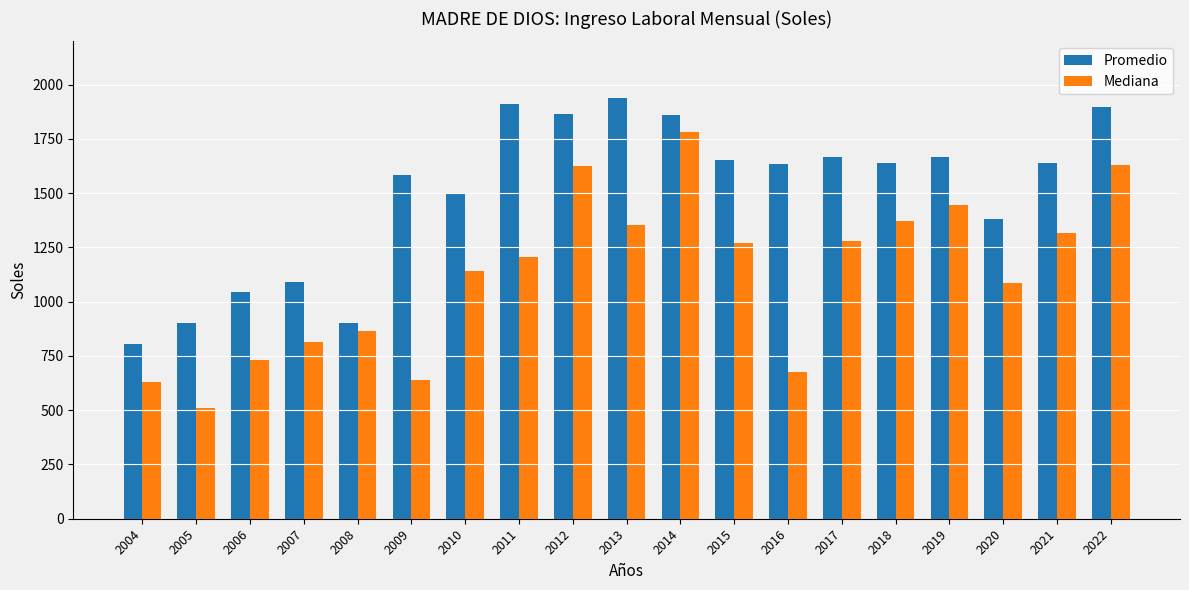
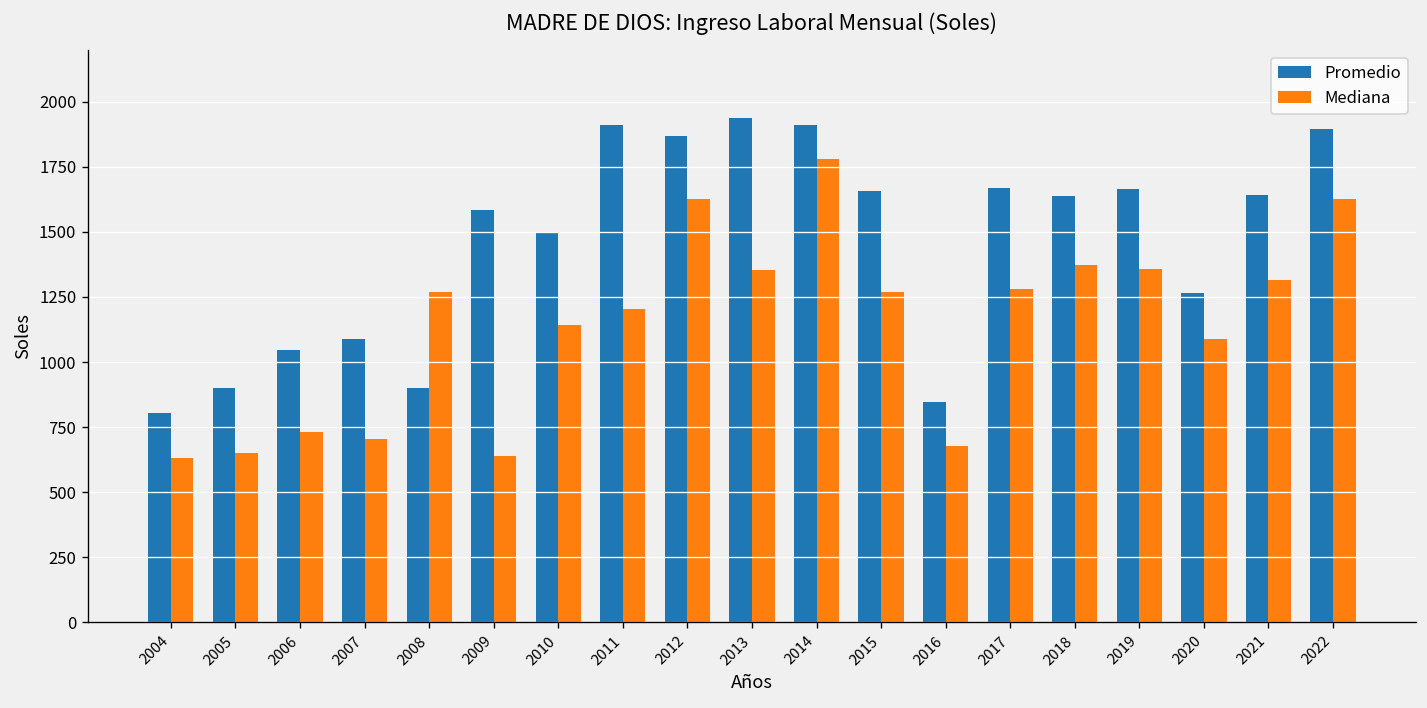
  {
    "Promedio": {
      "2004": 800,
      "2005": 900,
      "2006": 1040,
      "2007": 1090,
      "2008": 900,
      "2009": 1580,
      "2010": 1500,
      "2011": 1910,
      "2012": 1870,
      "2013": 1940,
-     "2014": 1860,
+     "2014": 1910,
      "2015": 1660,
-     "2016": 1630,
+     "2016": 850,
      "2017": 1670,
      "2018": 1640,
      "2019": 1660,
-     "2020": 1380,
+     "2020": 1260,
      "2021": 1640,
      "2022": 1900
    },
    "Mediana": {
      "2004": 630,
-     "2005": 510,
+     "2005": 650,
      "2006": 730,
-     "2007": 820,
-     "2008": 870,
+     "2007": 710,
+     "2008": 1270,
      "2009": 640,
      "2010": 1140,
      "2011": 1210,
      "2012": 1620,
      "2013": 1360,
      "2014": 1780,
      "2015": 1270,
      "2016": 680,
      "2017": 1280,
      "2018": 1370,
-     "2019": 1450,
+     "2019": 1360,
      "2020": 1090,
      "2021": 1320,
      "2022": 1630
    }
  }
